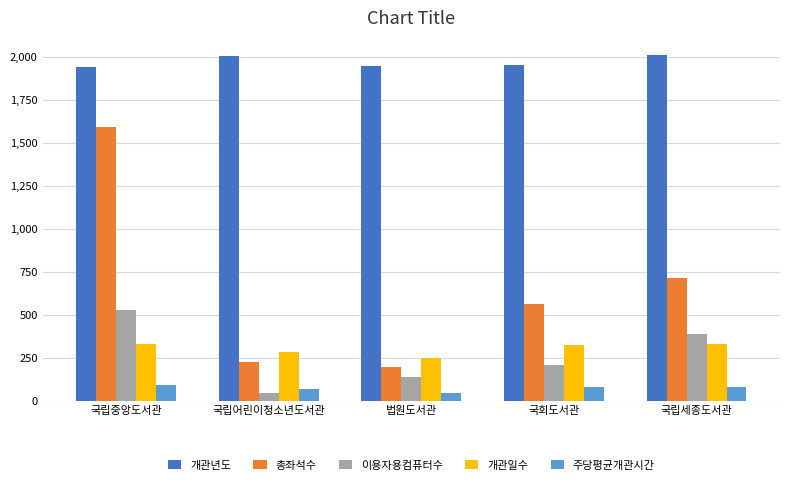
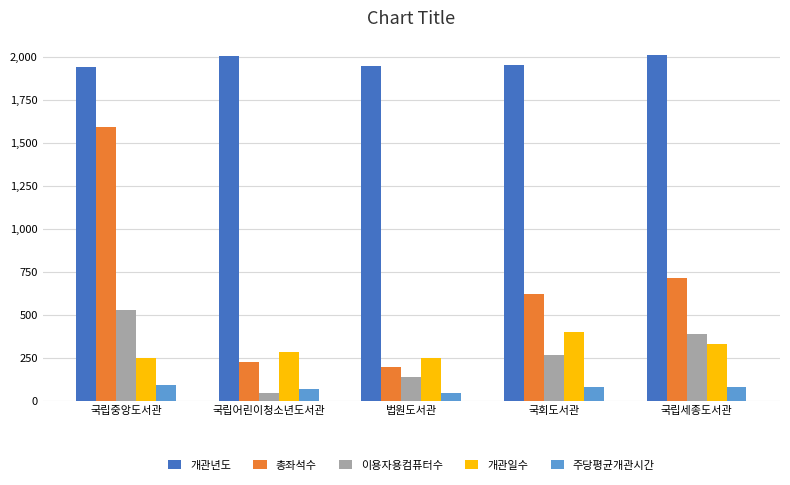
  {
    "총좌석수": {
      "국립중앙도서관": "1,600",
      "국립어린이청소년도서관": "230",
      "법원도서관": "200",
-     "국회도서관": "570",
+     "국회도서관": "620",
      "국립세종도서관": "710"
    },
    "이용자용컴퓨터수": {
      "국립중앙도서관": "530",
      "국립어린이청소년도서관": "50",
      "법원도서관": "140",
-     "국회도서관": "210",
+     "국회도서관": "270",
      "국립세종도서관": "390"
    },
    "개관일수": {
-     "국립중앙도서관": "330",
+     "국립중앙도서관": "250",
      "국립어린이청소년도서관": "280",
      "법원도서관": "250",
-     "국회도서관": "330",
+     "국회도서관": "400",
      "국립세종도서관": "330"
    }
  }
